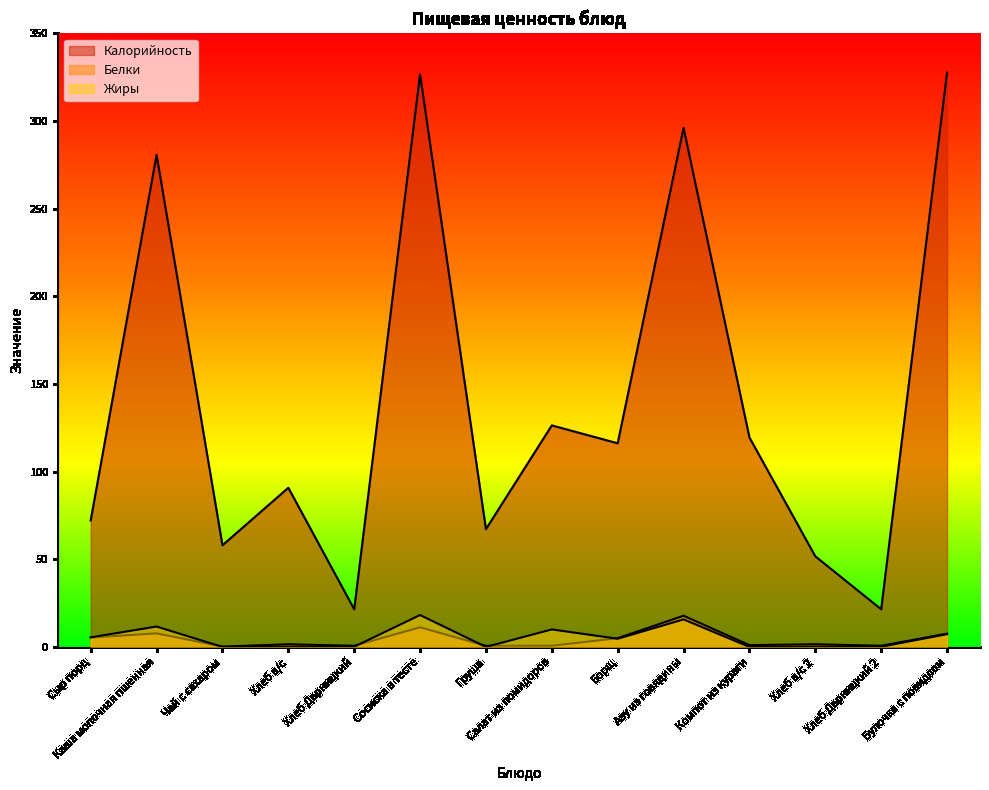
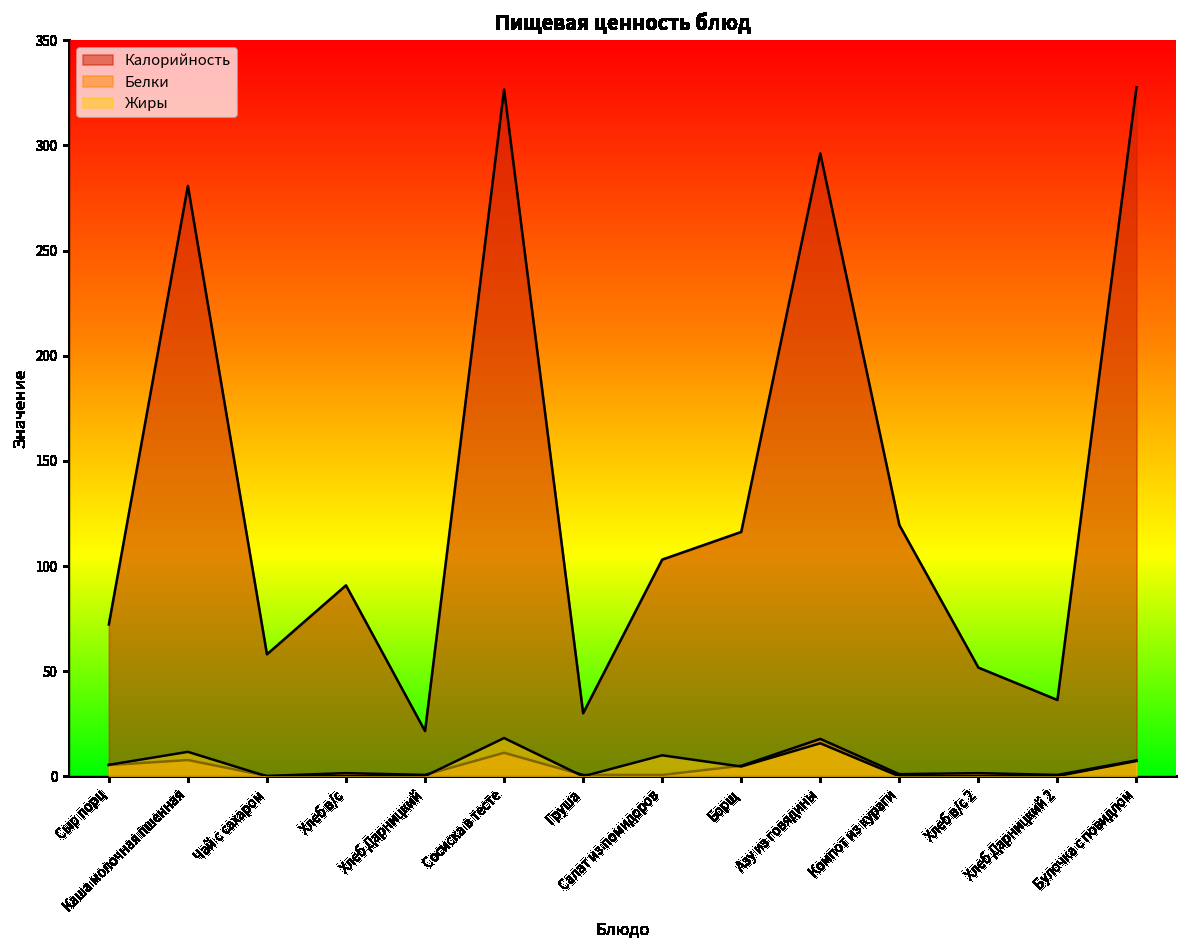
  {
    "Калорийность": {
      "Сыр порц": 72,
      "Каша молочная пшенная": 281,
      "Чай с сахаром": 58,
      "Хлеб в/с": 91,
      "Хлеб Дарницкий": 22,
      "Сосиска в тесте": 327,
-     "Груша": 67,
-     "Салат из помидоров": 126,
+     "Груша": 30,
+     "Салат из помидоров": 103,
      "Борщ": 116,
      "Азу из говядины": 296,
      "Компот из кураги": 120,
      "Хлеб в/с 2": 52,
-     "Хлеб Дарницкий 2": 22,
+     "Хлеб Дарницкий 2": 36,
      "Булочка с повидлом": 328
    }
  }
